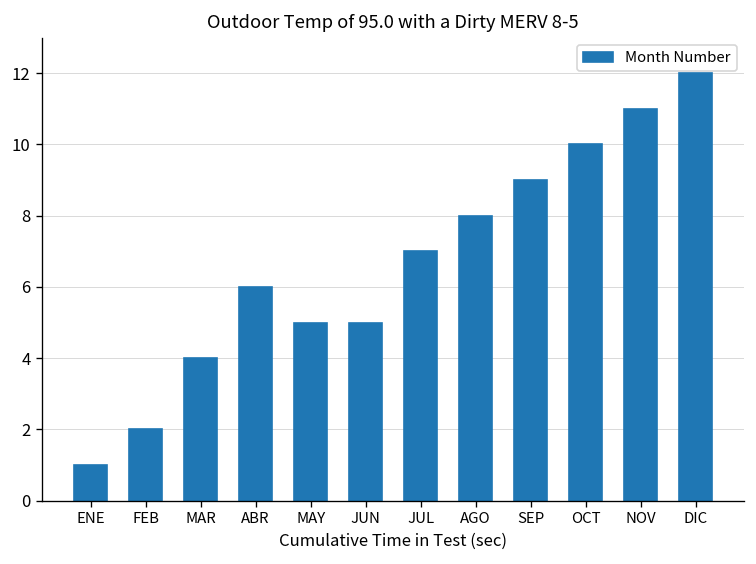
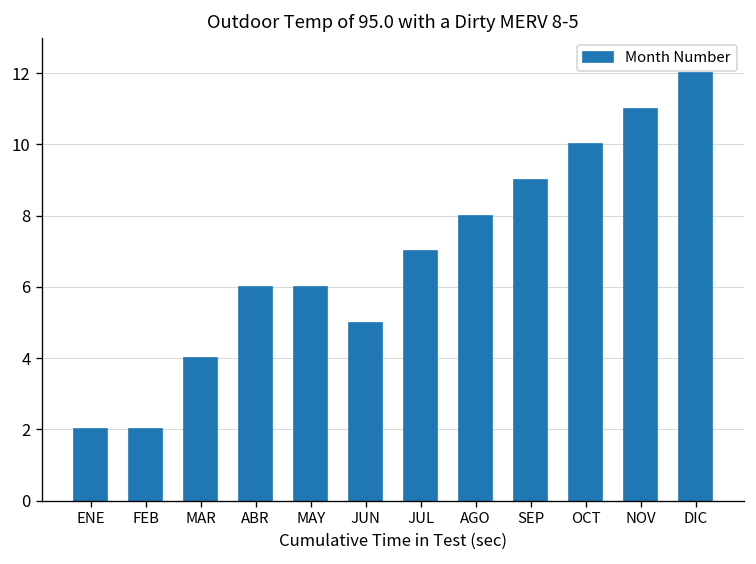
  {
-   "ENE": 1,
+   "ENE": 2,
    "FEB": 2,
    "MAR": 4,
    "ABR": 6,
-   "MAY": 5,
+   "MAY": 6,
    "JUN": 5,
    "JUL": 7,
    "AGO": 8,
    "SEP": 9,
    "OCT": 10,
    "NOV": 11,
    "DIC": 12
  }
